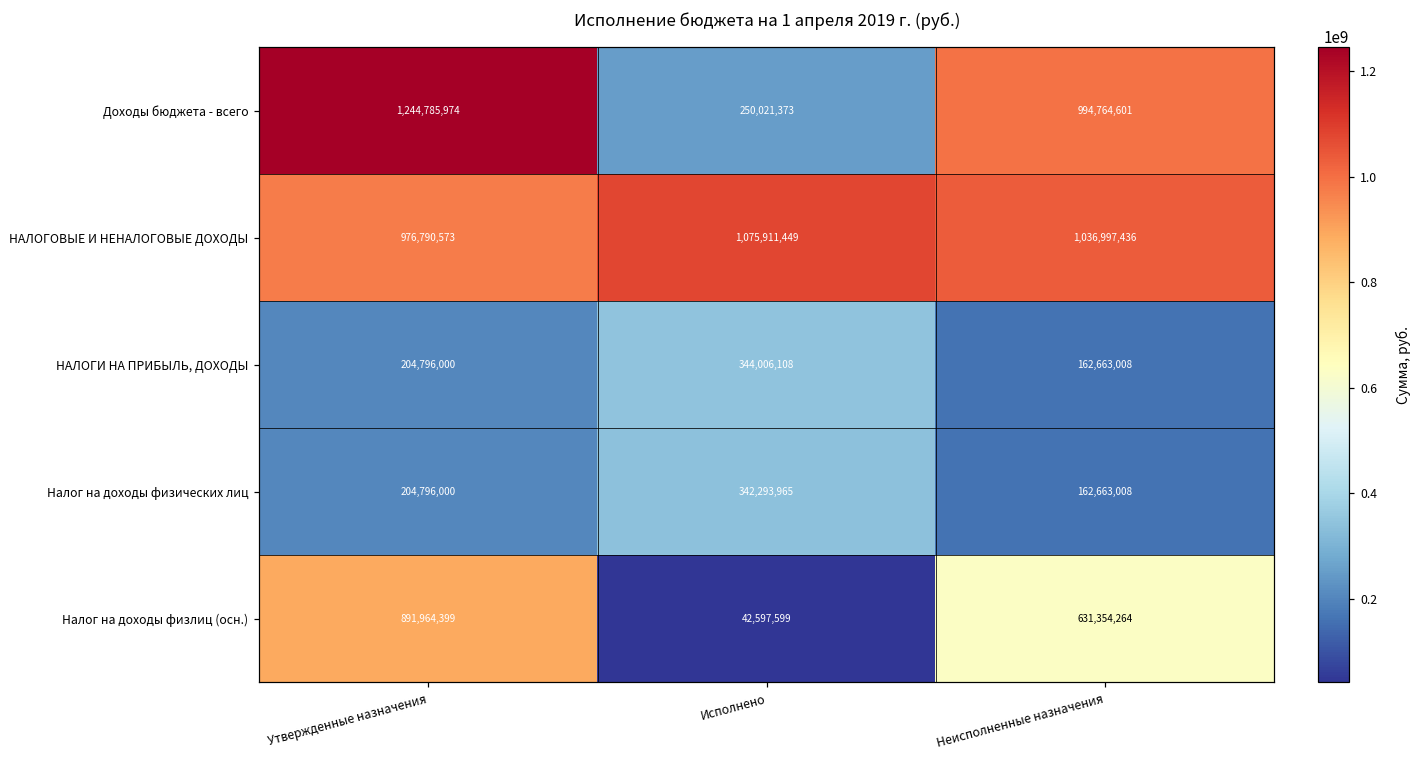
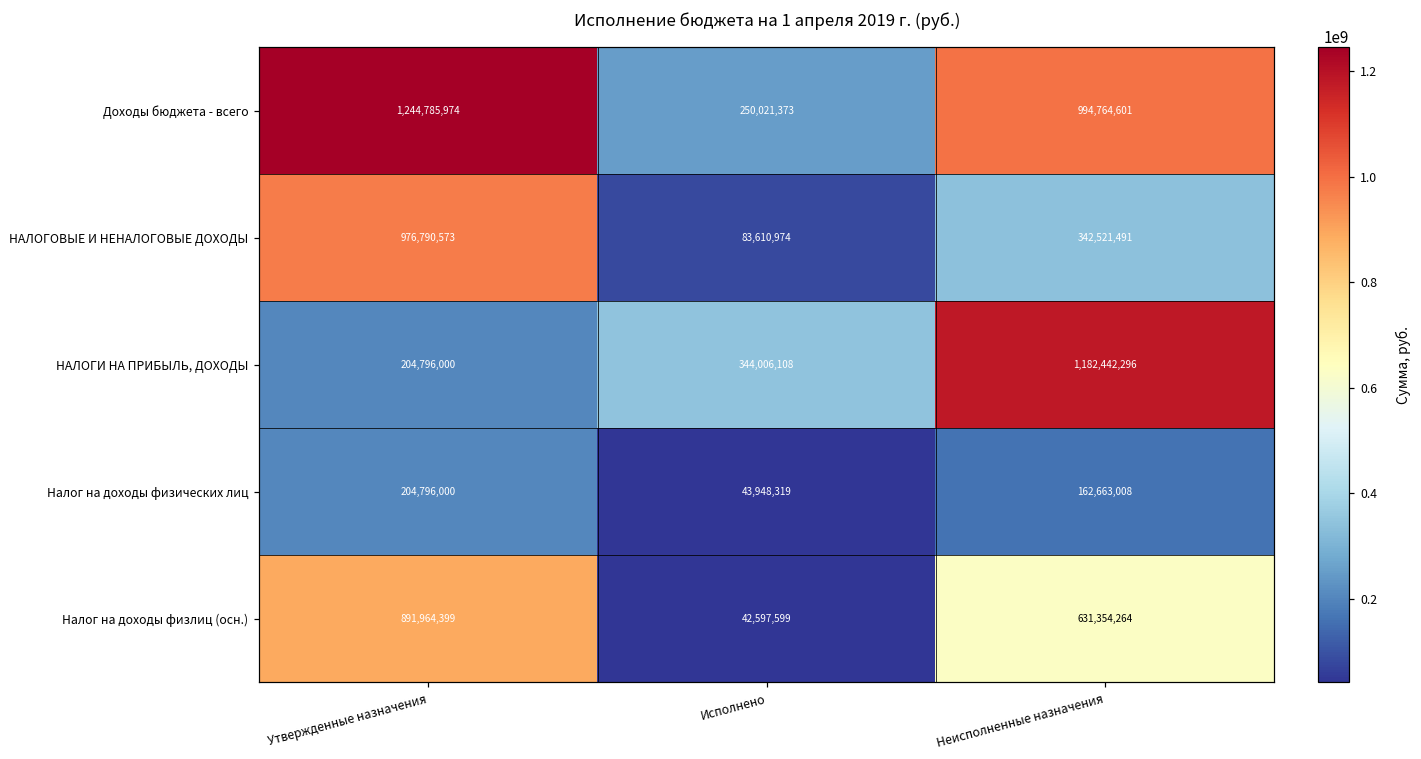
  {
    "Доходы бюджета - всего": {
      "Утвержденные назначения": "1,244,785,974",
      "Исполнено": "250,021,373",
      "Неисполненные назначения": "994,764,601"
    },
    "НАЛОГОВЫЕ И НЕНАЛОГОВЫЕ ДОХОДЫ": {
      "Утвержденные назначения": "976,790,573",
-     "Исполнено": "1,075,911,449",
-     "Неисполненные назначения": "1,036,997,436"
+     "Исполнено": "83,610,974",
+     "Неисполненные назначения": "342,521,491"
    },
    "НАЛОГИ НА ПРИБЫЛЬ, ДОХОДЫ": {
      "Утвержденные назначения": "204,796,000",
      "Исполнено": "344,006,108",
-     "Неисполненные назначения": "162,663,008"
+     "Неисполненные назначения": "1,182,442,296"
    },
    "Налог на доходы физических лиц": {
      "Утвержденные назначения": "204,796,000",
-     "Исполнено": "342,293,965",
+     "Исполнено": "43,948,319",
      "Неисполненные назначения": "162,663,008"
    },
    "Налог на доходы физлиц (осн.)": {
      "Утвержденные назначения": "891,964,399",
      "Исполнено": "42,597,599",
      "Неисполненные назначения": "631,354,264"
    }
  }
